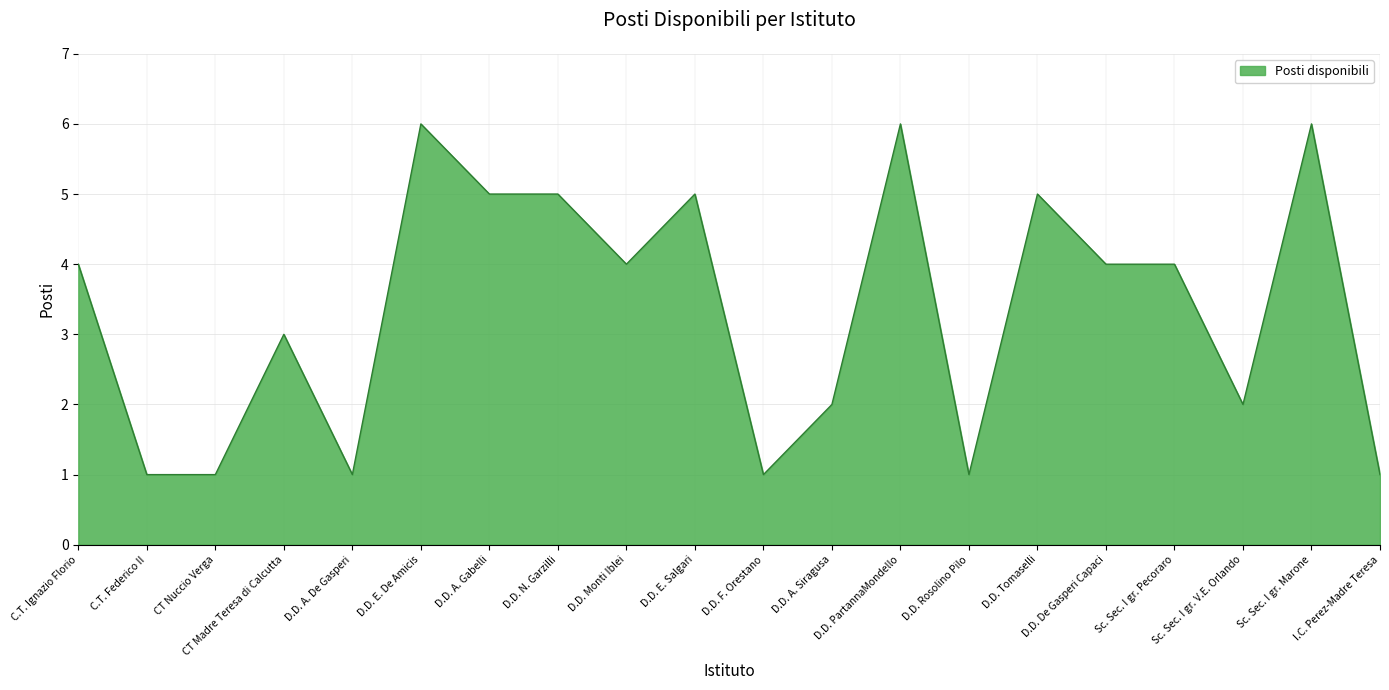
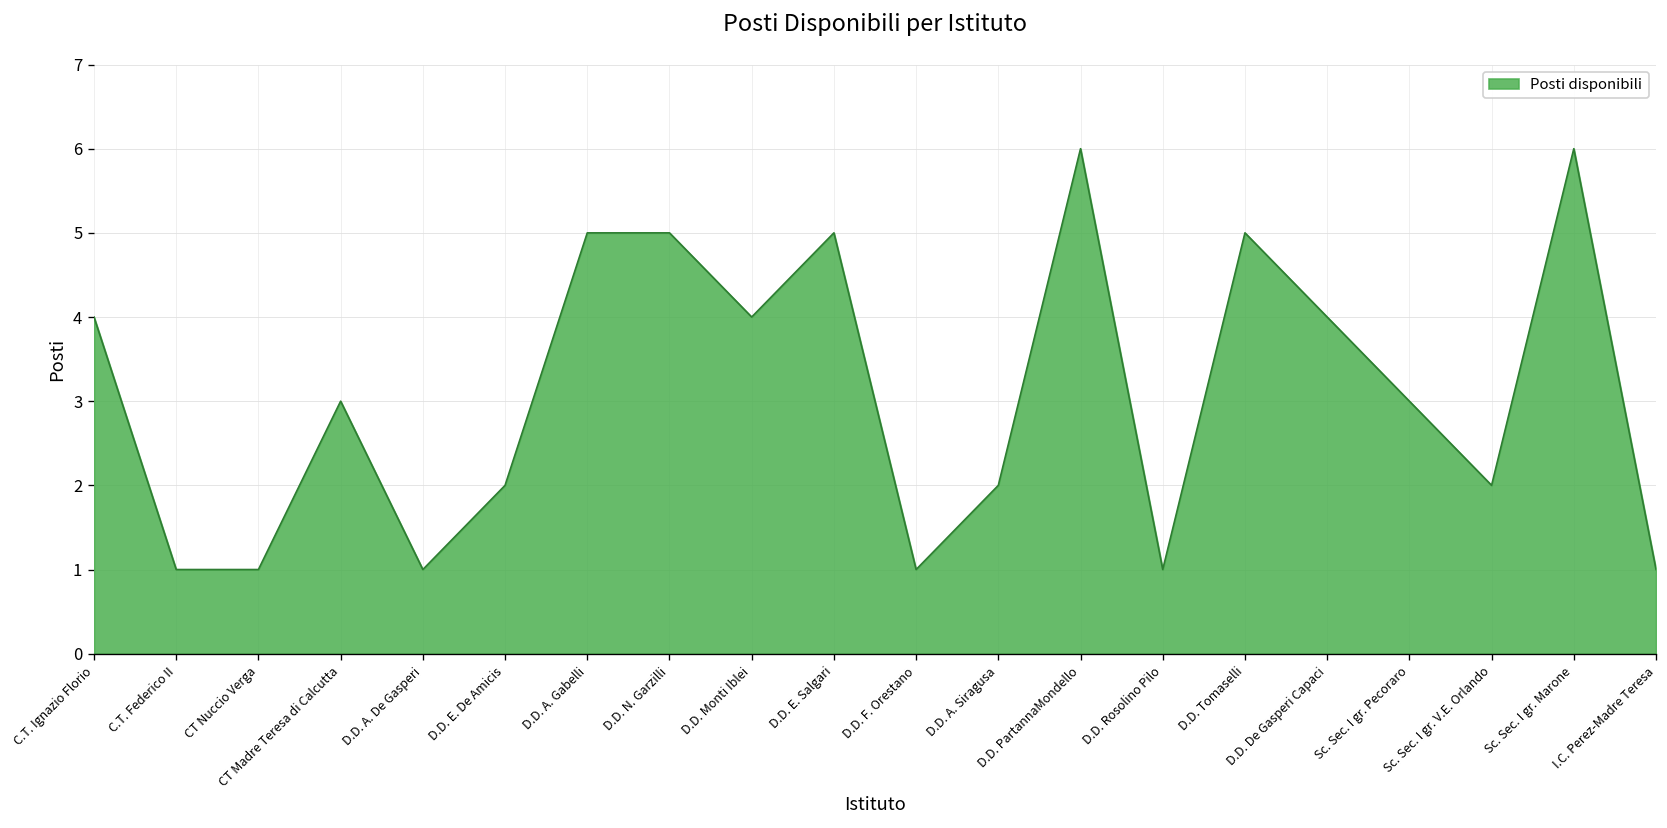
  {
    "C.T. Ignazio Florio": 4,
    "C.T. Federico II": 1,
    "CT Nuccio Verga": 1,
    "CT Madre Teresa di Calcutta": 3,
    "D.D. A. De Gasperi": 1,
-   "D.D. E. De Amicis": 6,
+   "D.D. E. De Amicis": 2,
    "D.D. A. Gabelli": 5,
    "D.D. N. Garzilli": 5,
    "D.D. Monti Iblei": 4,
    "D.D. E. Salgari": 5,
    "D.D. F. Orestano": 1,
    "D.D. A. Siragusa": 2,
    "D.D. PartannaMondello": 6,
    "D.D. Rosolino Pilo": 1,
    "D.D. Tomaselli": 5,
    "D.D. De Gasperi Capaci": 4,
-   "Sc. Sec. I gr. Pecoraro": 4,
+   "Sc. Sec. I gr. Pecoraro": 3,
    "Sc. Sec. I gr. V.E. Orlando": 2,
    "Sc. Sec. I gr. Marone": 6,
    "I.C. Perez-Madre Teresa": 1
  }
